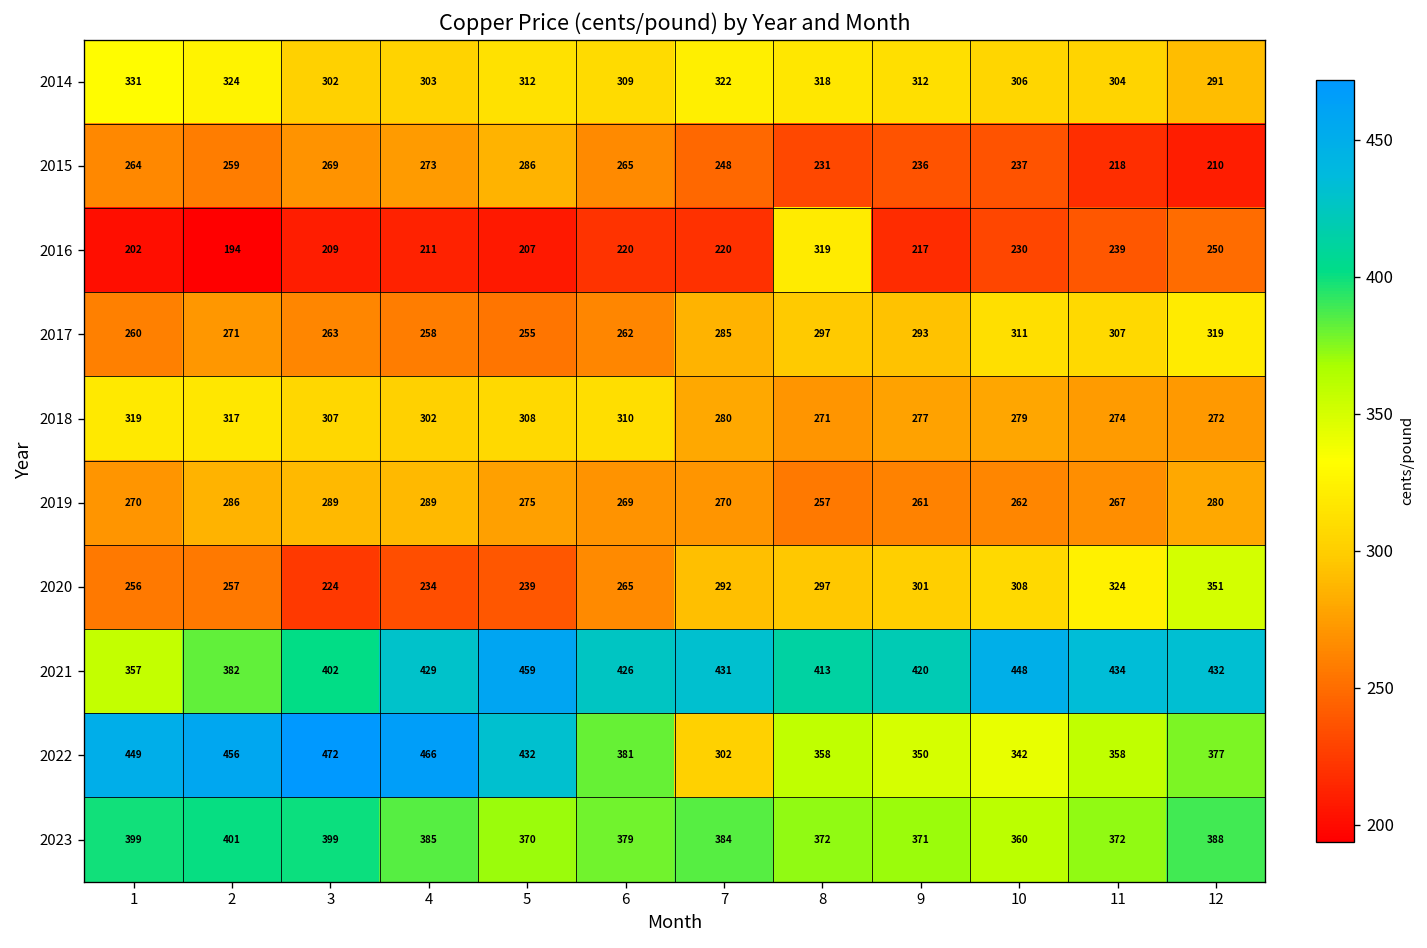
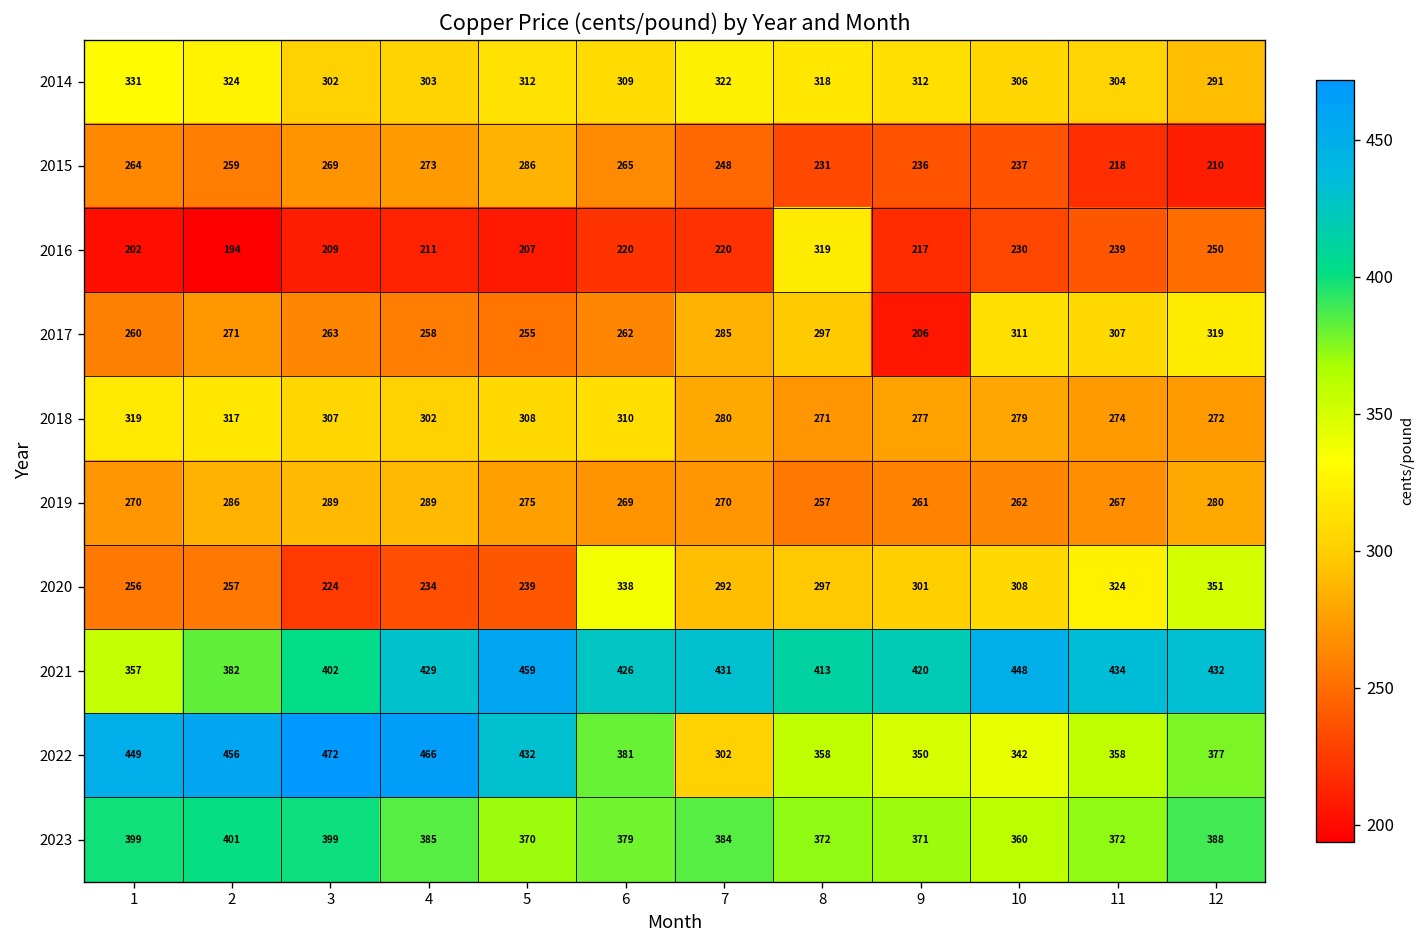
  {
    "2014": {
      "1": 331,
      "2": 324,
      "3": 302,
      "4": 303,
      "5": 312,
      "6": 309,
      "7": 322,
      "8": 318,
      "9": 312,
      "10": 306,
      "11": 304,
      "12": 291
    },
    "2015": {
      "1": 264,
      "2": 259,
      "3": 269,
      "4": 273,
      "5": 286,
      "6": 265,
      "7": 248,
      "8": 231,
      "9": 236,
      "10": 237,
      "11": 218,
      "12": 210
    },
    "2016": {
      "1": 202,
      "2": 194,
      "3": 209,
      "4": 211,
      "5": 207,
      "6": 220,
      "7": 220,
      "8": 319,
      "9": 217,
      "10": 230,
      "11": 239,
      "12": 250
    },
    "2017": {
      "1": 260,
      "2": 271,
      "3": 263,
      "4": 258,
      "5": 255,
      "6": 262,
      "7": 285,
      "8": 297,
-     "9": 293,
+     "9": 206,
      "10": 311,
      "11": 307,
      "12": 319
    },
    "2018": {
      "1": 319,
      "2": 317,
      "3": 307,
      "4": 302,
      "5": 308,
      "6": 310,
      "7": 280,
      "8": 271,
      "9": 277,
      "10": 279,
      "11": 274,
      "12": 272
    },
    "2019": {
      "1": 270,
      "2": 286,
      "3": 289,
      "4": 289,
      "5": 275,
      "6": 269,
      "7": 270,
      "8": 257,
      "9": 261,
      "10": 262,
      "11": 267,
      "12": 280
    },
    "2020": {
      "1": 256,
      "2": 257,
      "3": 224,
      "4": 234,
      "5": 239,
-     "6": 265,
+     "6": 338,
      "7": 292,
      "8": 297,
      "9": 301,
      "10": 308,
      "11": 324,
      "12": 351
    },
    "2021": {
      "1": 357,
      "2": 382,
      "3": 402,
      "4": 429,
      "5": 459,
      "6": 426,
      "7": 431,
      "8": 413,
      "9": 420,
      "10": 448,
      "11": 434,
      "12": 432
    },
    "2022": {
      "1": 449,
      "2": 456,
      "3": 472,
      "4": 466,
      "5": 432,
      "6": 381,
      "7": 302,
      "8": 358,
      "9": 350,
      "10": 342,
      "11": 358,
      "12": 377
    },
    "2023": {
      "1": 399,
      "2": 401,
      "3": 399,
      "4": 385,
      "5": 370,
      "6": 379,
      "7": 384,
      "8": 372,
      "9": 371,
      "10": 360,
      "11": 372,
      "12": 388
    }
  }
